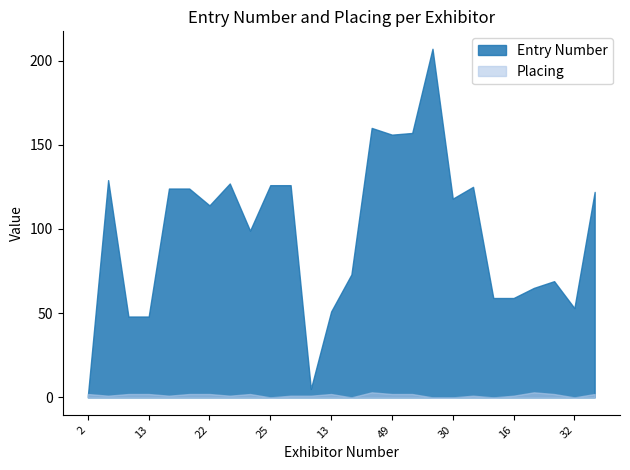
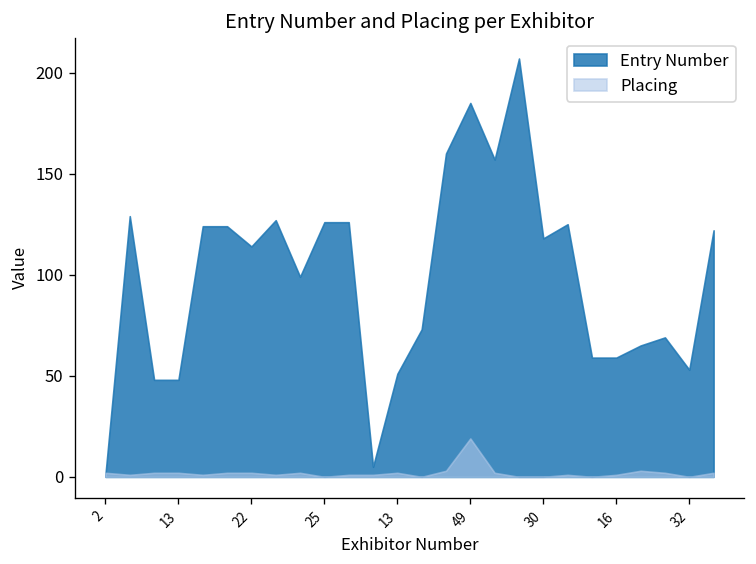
  {
    "Entry Number": {
-     "49": 156,
+     "49": 185,
      "30": 118,
      "32": 53
    },
    "Placing": {
-     "49": 2,
+     "49": 19,
      "30": 0,
      "32": 0
    }
  }
